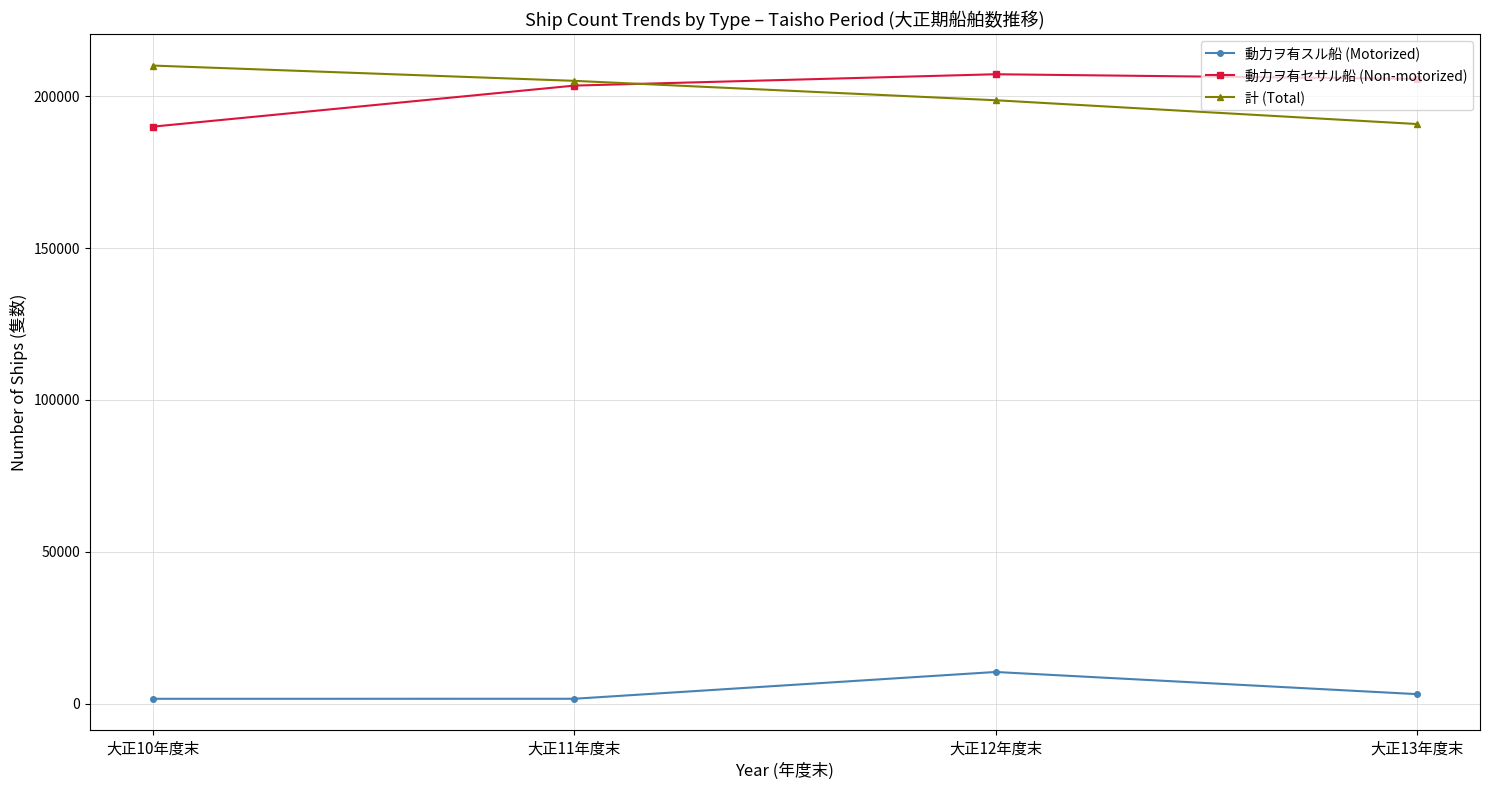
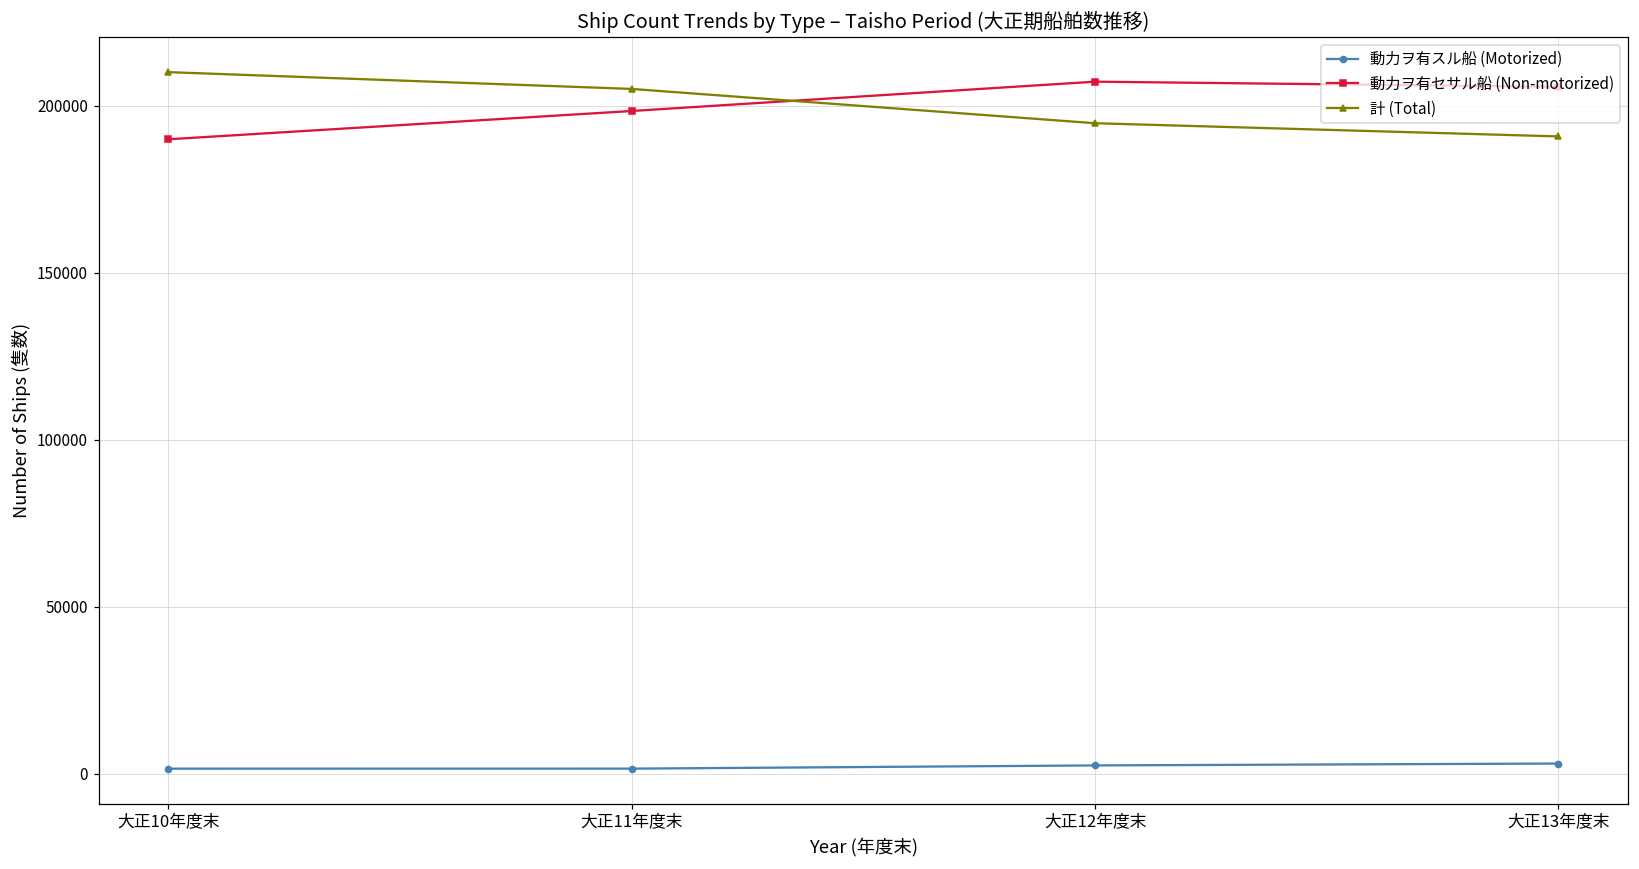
  {
    "動力ヲ有スル船 (Motorized)": {
      "大正10年度末": 2000,
      "大正11年度末": 2000,
-     "大正12年度末": 10000,
+     "大正12年度末": 3000,
      "大正13年度末": 3000
    },
    "動力ヲ有セサル船 (Non-motorized)": {
      "大正10年度末": 190000,
-     "大正11年度末": 204000,
+     "大正11年度末": 198000,
      "大正12年度末": 207000
    },
    "計 (Total)": {
      "大正10年度末": 210000,
      "大正11年度末": 205000,
-     "大正12年度末": 199000,
+     "大正12年度末": 195000,
      "大正13年度末": 191000
    }
  }
